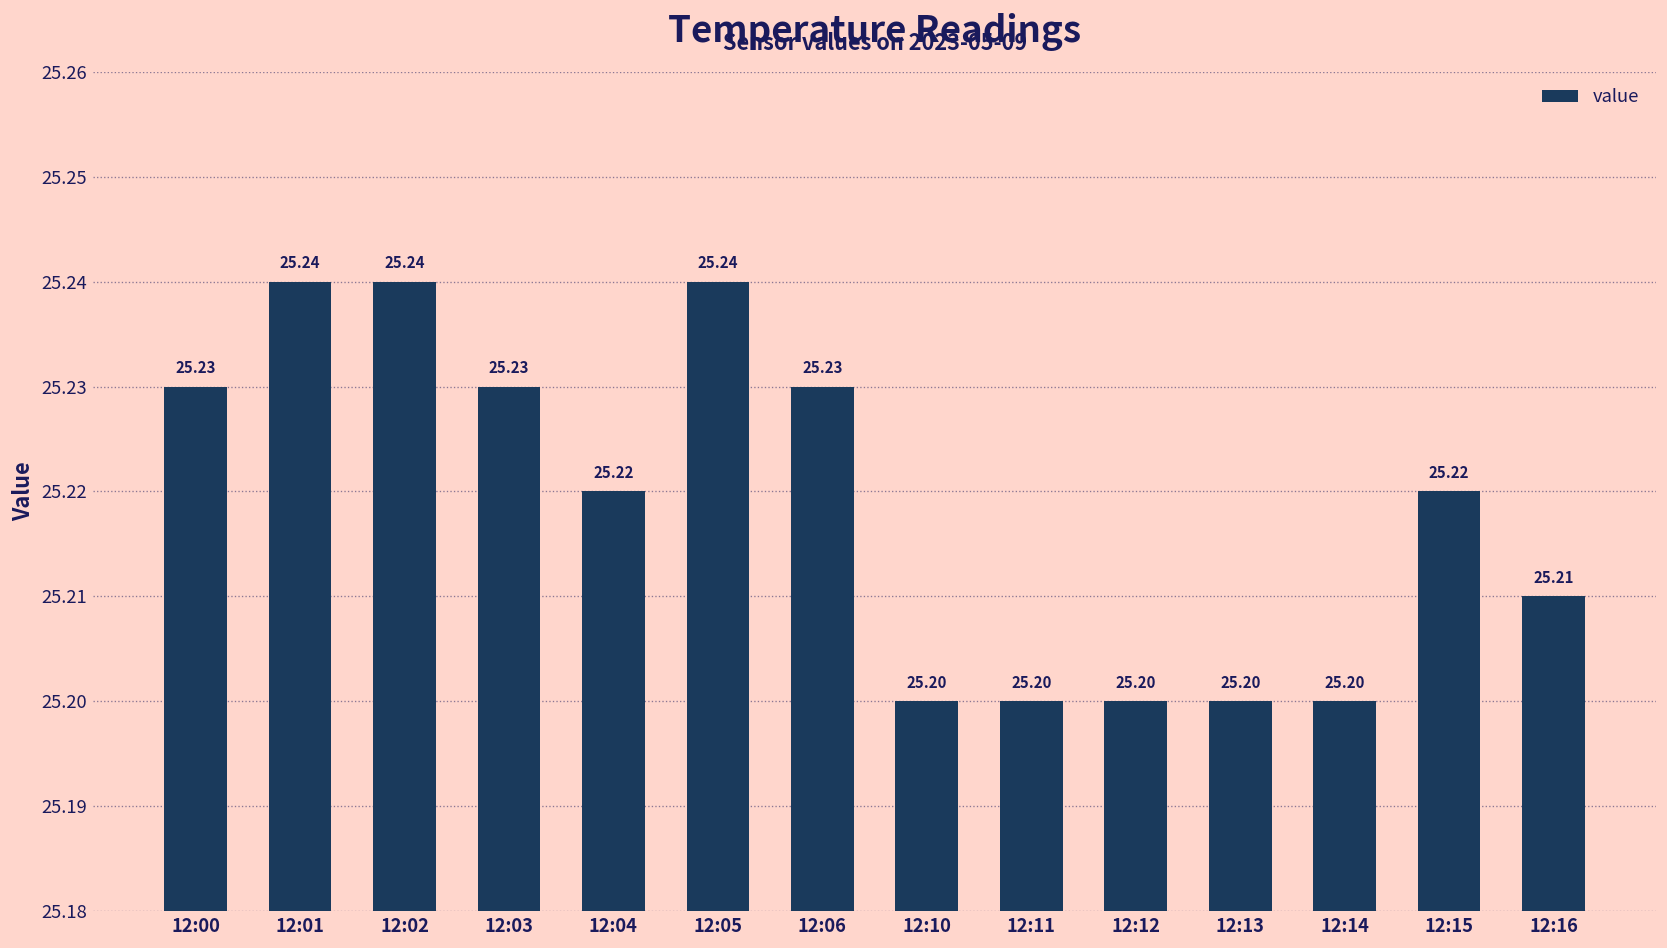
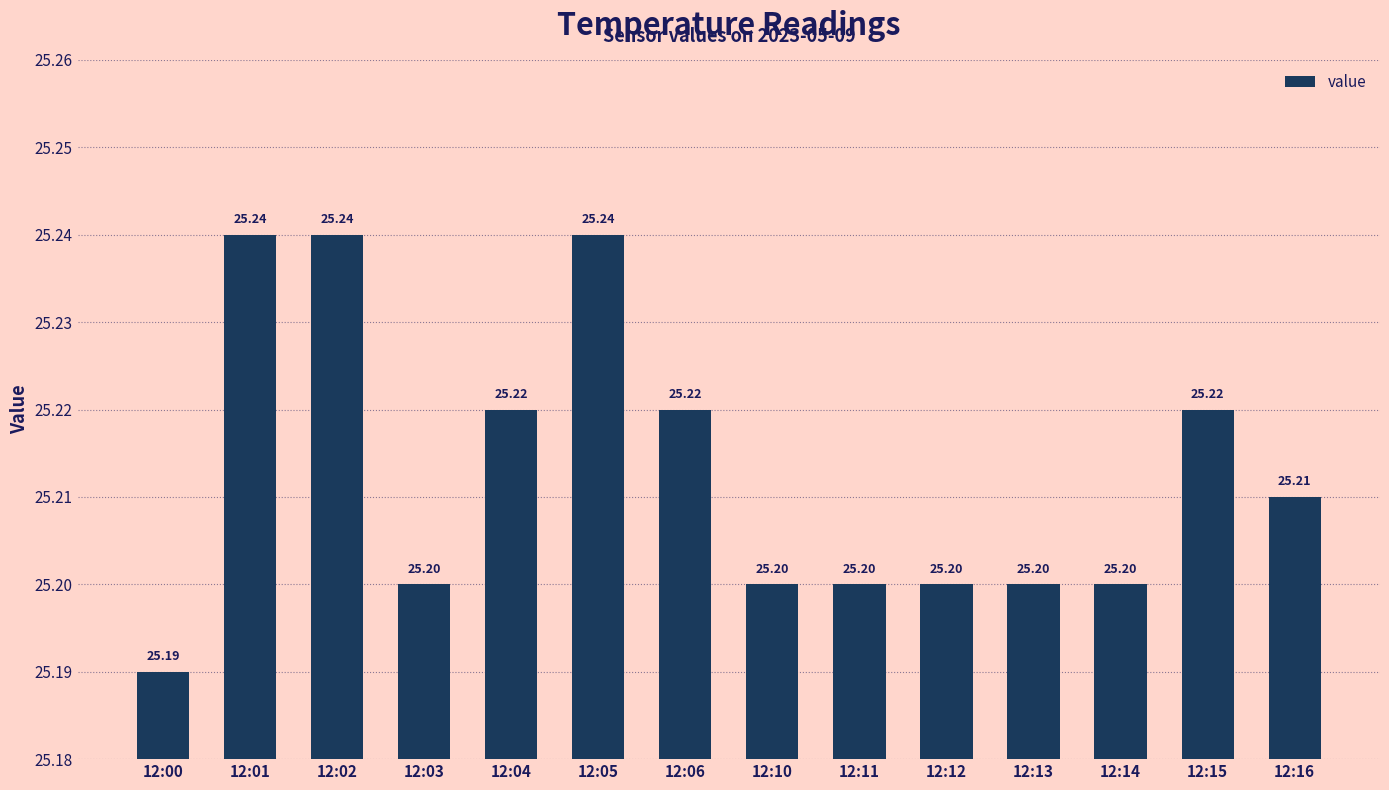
  {
-   "12:00": 25.23,
+   "12:00": 25.19,
    "12:01": 25.24,
    "12:02": 25.24,
-   "12:03": 25.23,
+   "12:03": 25.20,
    "12:04": 25.22,
    "12:05": 25.24,
-   "12:06": 25.23,
+   "12:06": 25.22,
    "12:10": 25.20,
    "12:11": 25.20,
    "12:12": 25.20,
    "12:13": 25.20,
    "12:14": 25.20,
    "12:15": 25.22,
    "12:16": 25.21
  }
